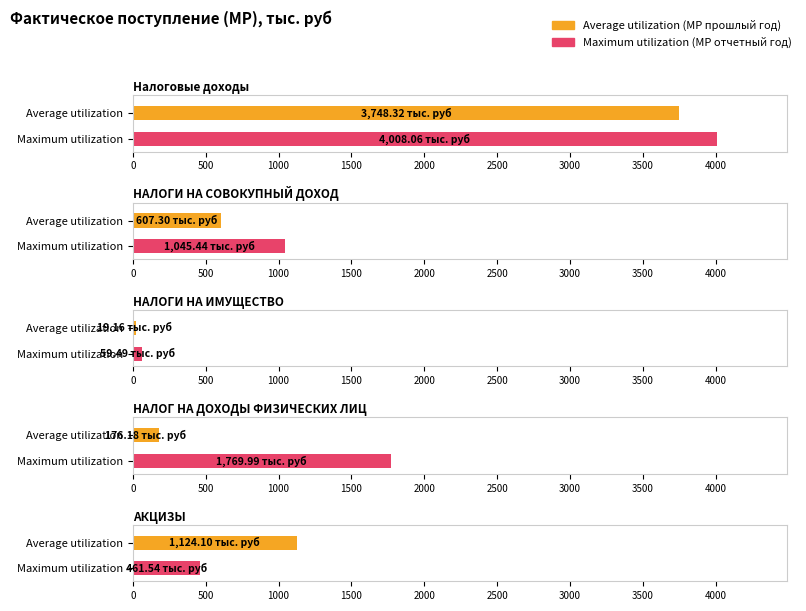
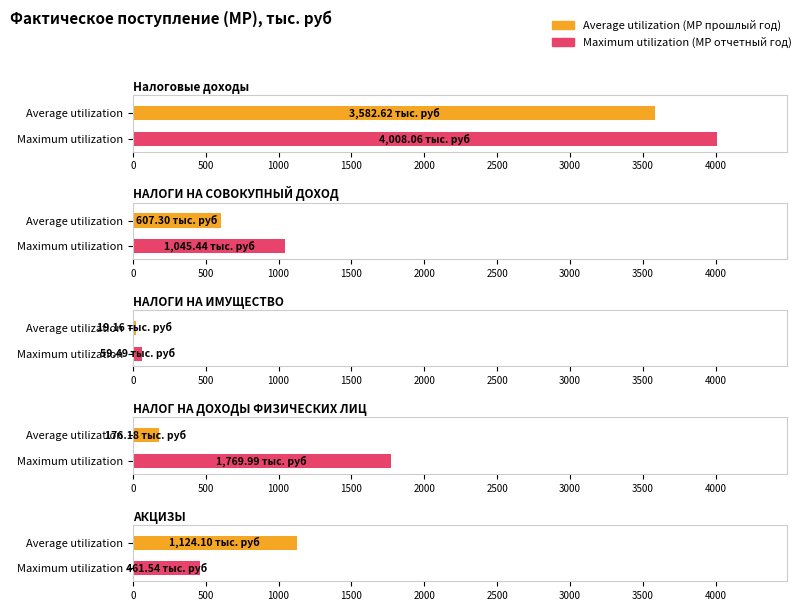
  {
    "Налоговые доходы": {
-     "Average utilization": "3,748.32",
+     "Average utilization": "3,582.62",
      "Maximum utilization": "4,008.06"
    },
    "НАЛОГИ НА СОВОКУПНЫЙ ДОХОД": {
      "Average utilization": "607.30",
      "Maximum utilization": "1,045.44"
    },
    "НАЛОГИ НА ИМУЩЕСТВО": {
      "Average utilization": "19.16",
      "Maximum utilization": "59.49"
    },
    "НАЛОГ НА ДОХОДЫ ФИЗИЧЕСКИХ ЛИЦ": {
      "Average utilization": "176.18",
      "Maximum utilization": "1,769.99"
    },
    "АКЦИЗЫ": {
      "Average utilization": "1,124.10",
      "Maximum utilization": "461.54"
    }
  }
